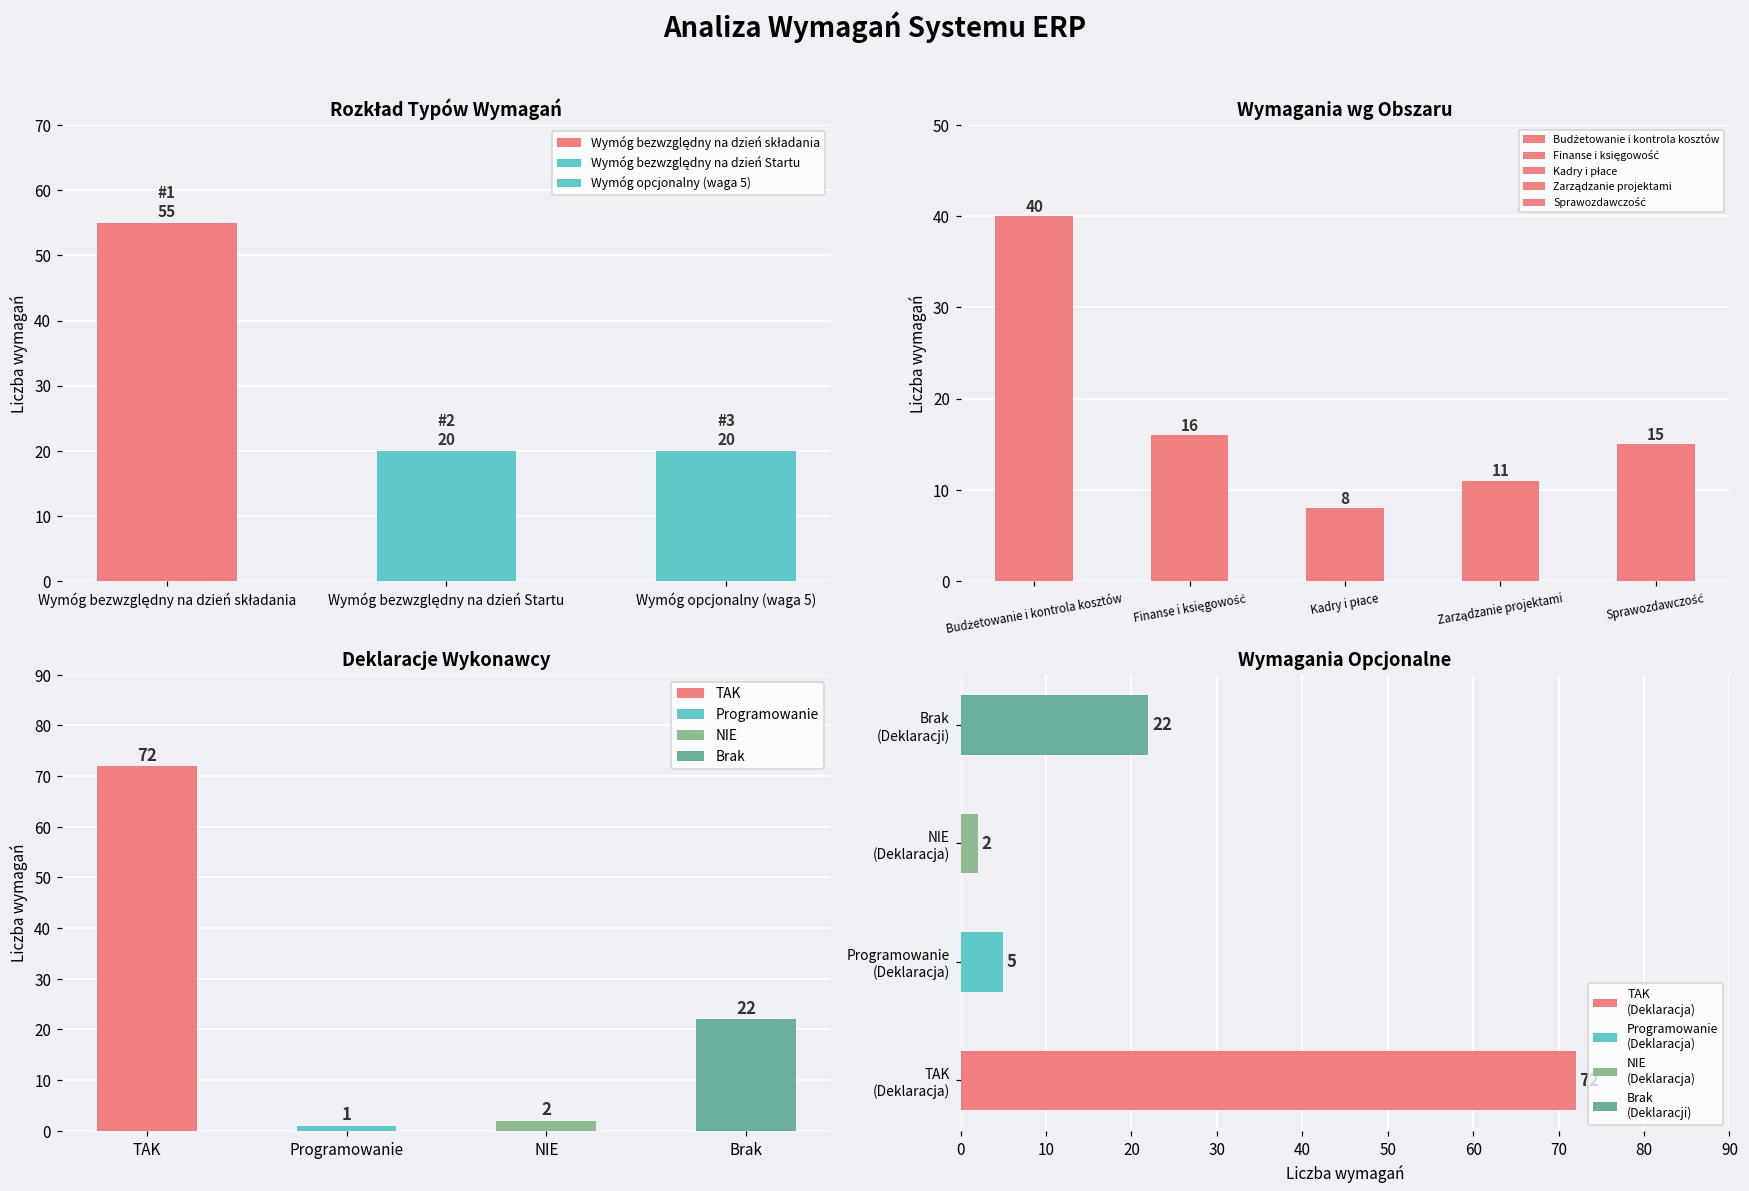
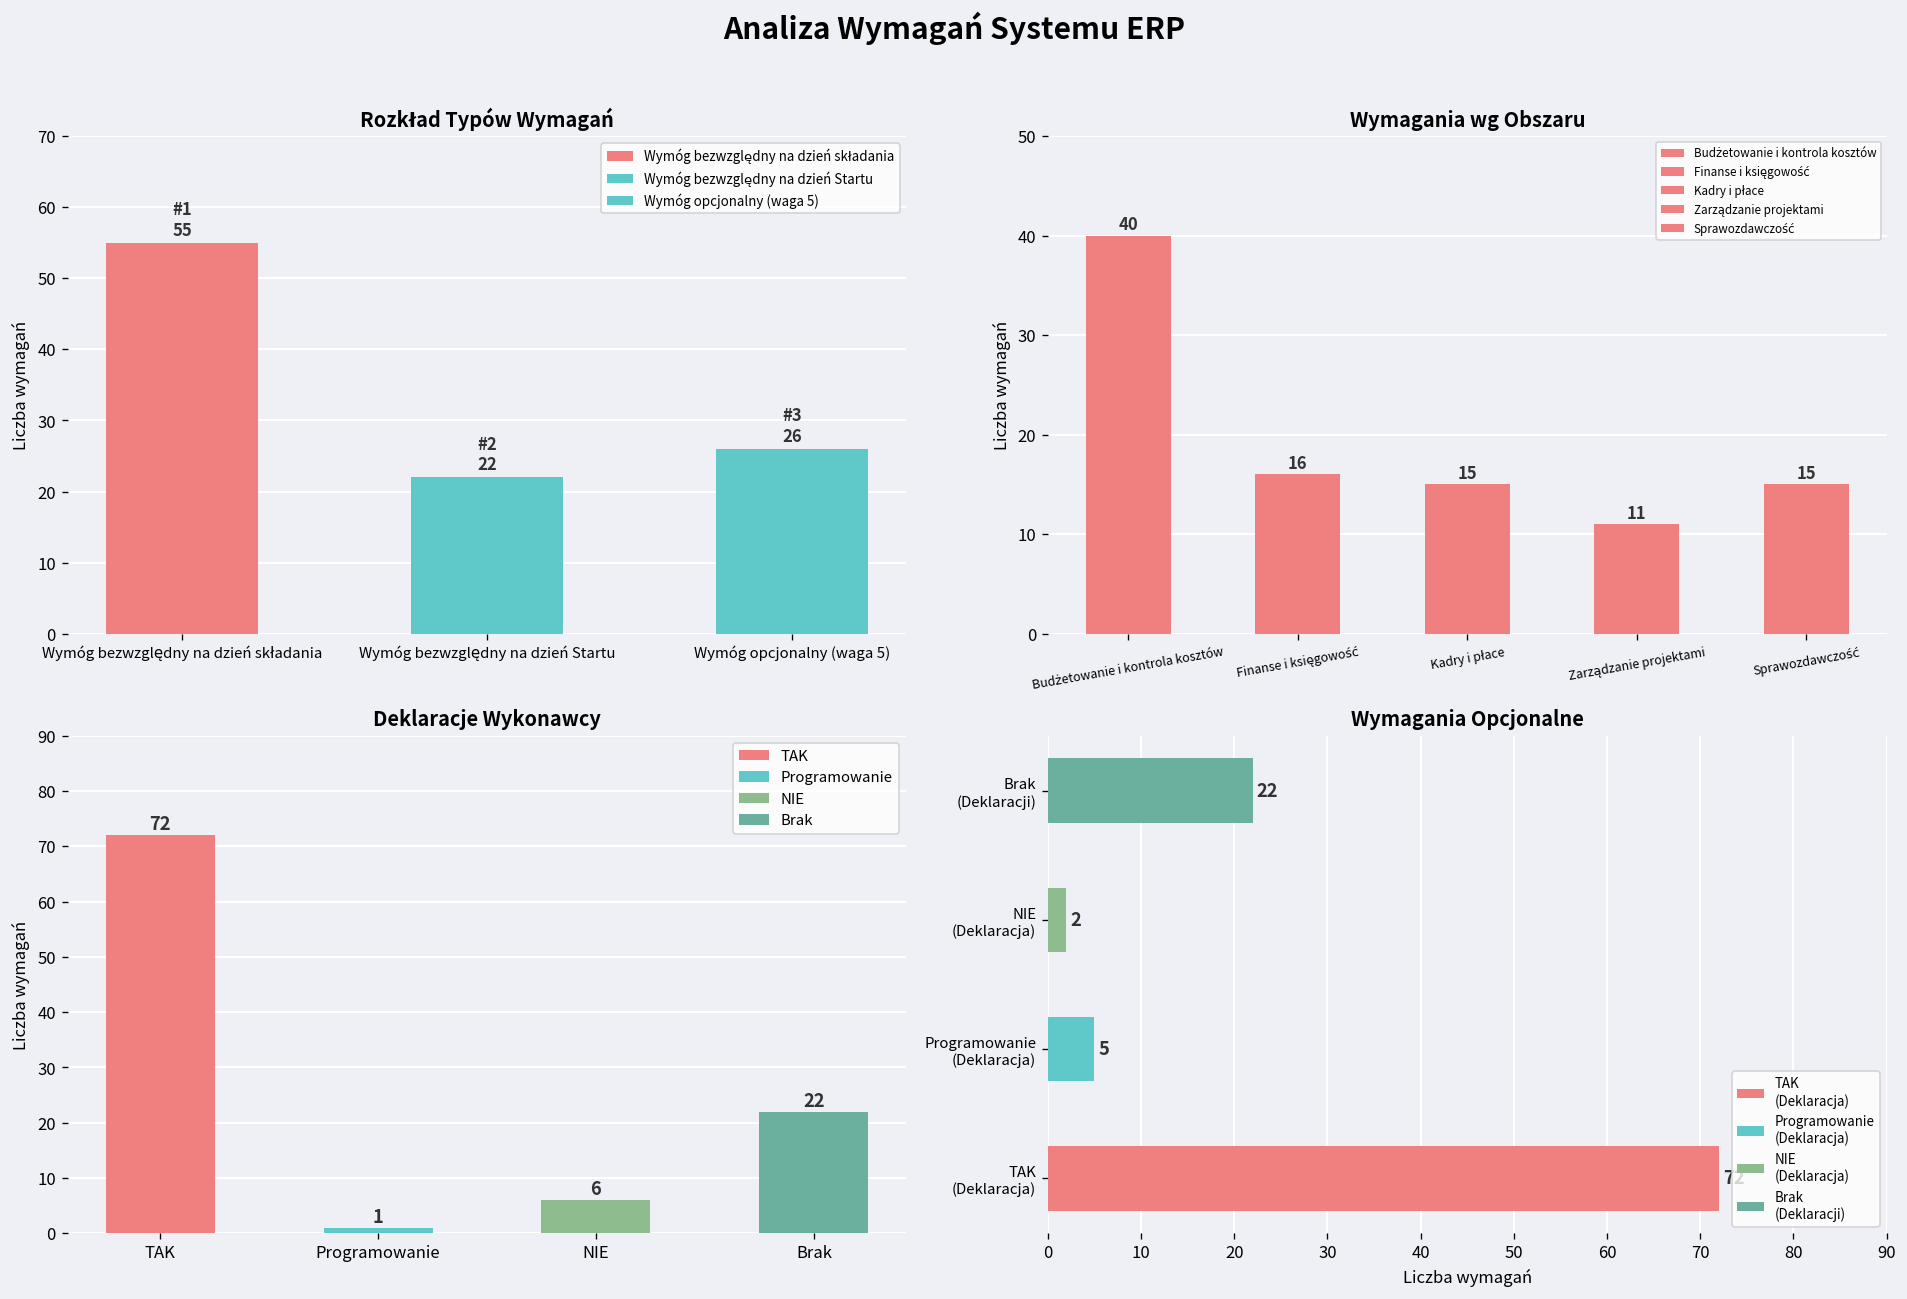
  {
    "Rozkład Typów Wymagań": {
      "Wymóg bezwzględny na dzień składania": 55,
-     "Wymóg bezwzględny na dzień Startu": 20,
-     "Wymóg opcjonalny (waga 5)": 20
+     "Wymóg bezwzględny na dzień Startu": 22,
+     "Wymóg opcjonalny (waga 5)": 26
    },
    "Wymagania wg Obszaru": {
      "Budżetowanie i kontrola kosztów": 40,
      "Finanse i księgowość": 16,
-     "Kadry i płace": 8,
+     "Kadry i płace": 15,
      "Zarządzanie projektami": 11,
      "Sprawozdawczość": 15
    },
    "Deklaracje Wykonawcy": {
      "TAK": 72,
      "Programowanie": 1,
-     "NIE": 2,
+     "NIE": 6,
      "Brak": 22
    },
    "Wymagania Opcjonalne": {
      "Brak (Deklaracji)": 22,
      "NIE (Deklaracja)": 2,
      "Programowanie (Deklaracja)": 5
    }
  }
